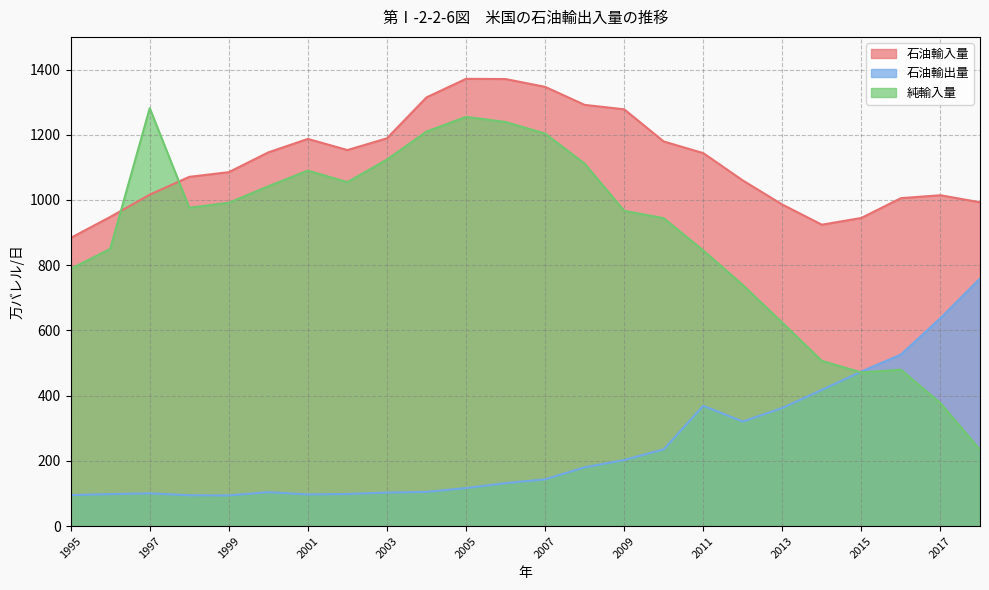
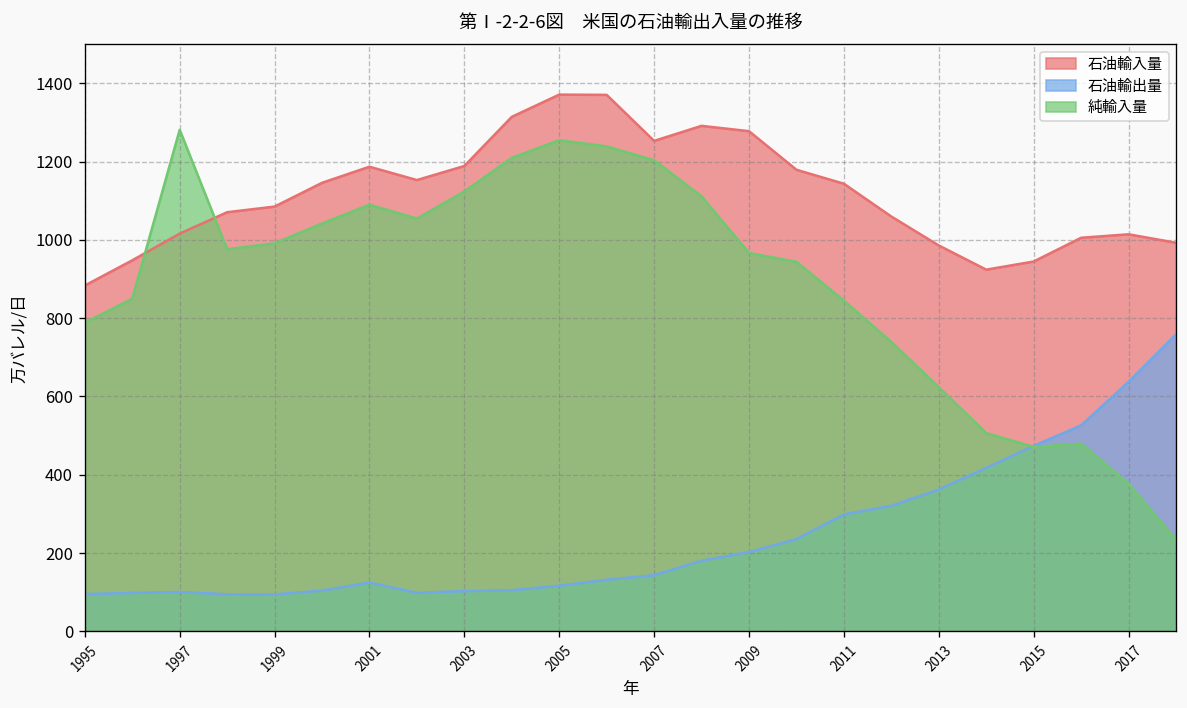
  {
    "石油輸入量": {
      "1995": 880,
      "1997": 1020,
      "1999": 1090,
      "2001": 1190,
      "2003": 1190,
      "2005": 1370,
-     "2007": 1350,
+     "2007": 1250,
      "2009": 1280,
      "2011": 1140,
      "2013": 990,
      "2015": 940,
      "2017": 1010
    },
    "石油輸出量": {
      "1995": 90,
      "1997": 100,
      "1999": 90,
-     "2001": 100,
+     "2001": 120,
      "2003": 100,
      "2005": 120,
      "2007": 140,
      "2009": 200,
-     "2011": 370,
+     "2011": 300,
      "2013": 360,
      "2017": 640
    },
    "純輸入量": {
      "1995": 790,
      "1997": 1280,
      "1999": 990,
      "2001": 1090,
      "2003": 1120,
      "2005": 1250,
      "2007": 1200,
      "2009": 970,
      "2011": 850,
      "2013": 620,
      "2017": 380
    }
  }
